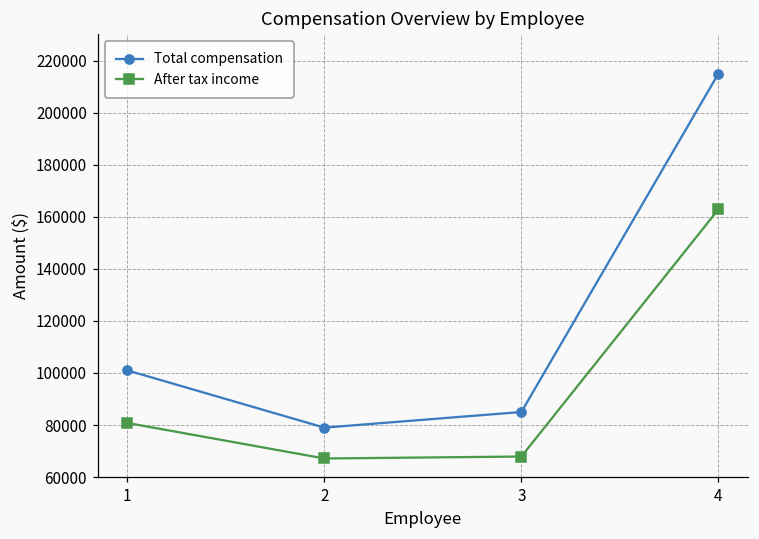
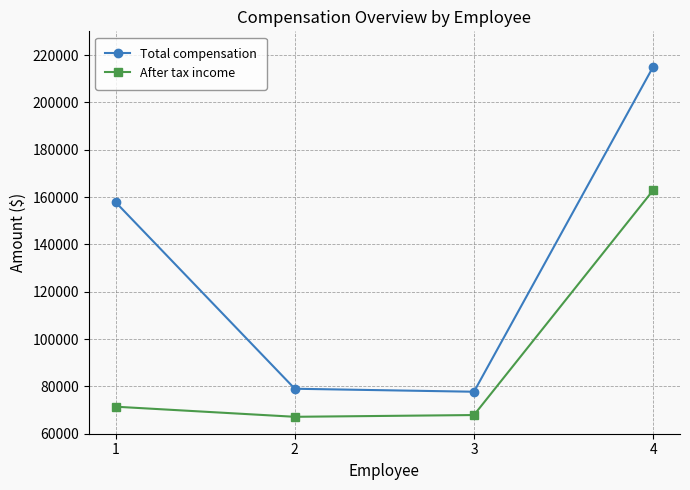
  {
    "Total compensation": {
-     "1": 101000,
+     "1": 158000,
      "2": 79000,
-     "3": 85000,
+     "3": 78000,
      "4": 215000
    },
    "After tax income": {
-     "1": 81000,
+     "1": 71000,
      "2": 67000,
      "3": 68000,
      "4": 163000
    }
  }
